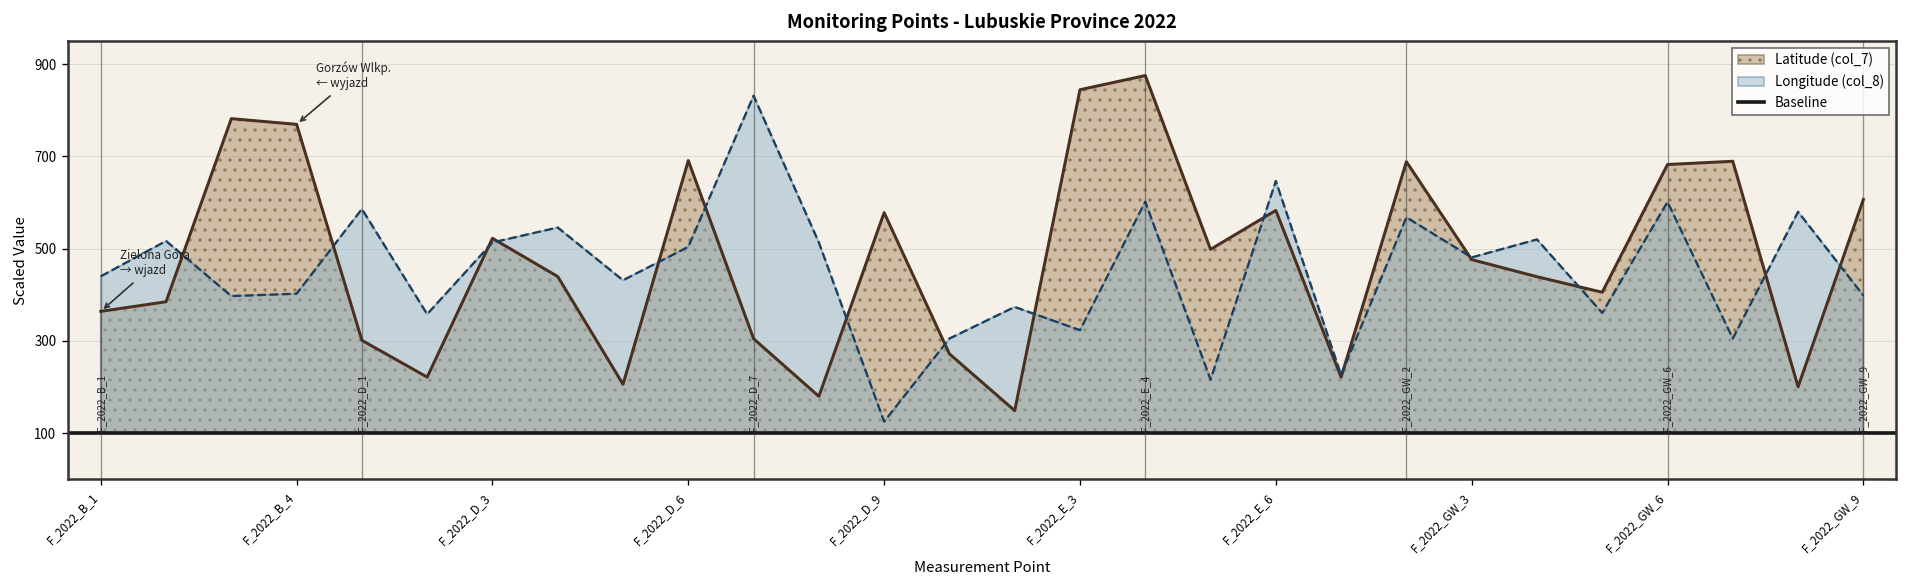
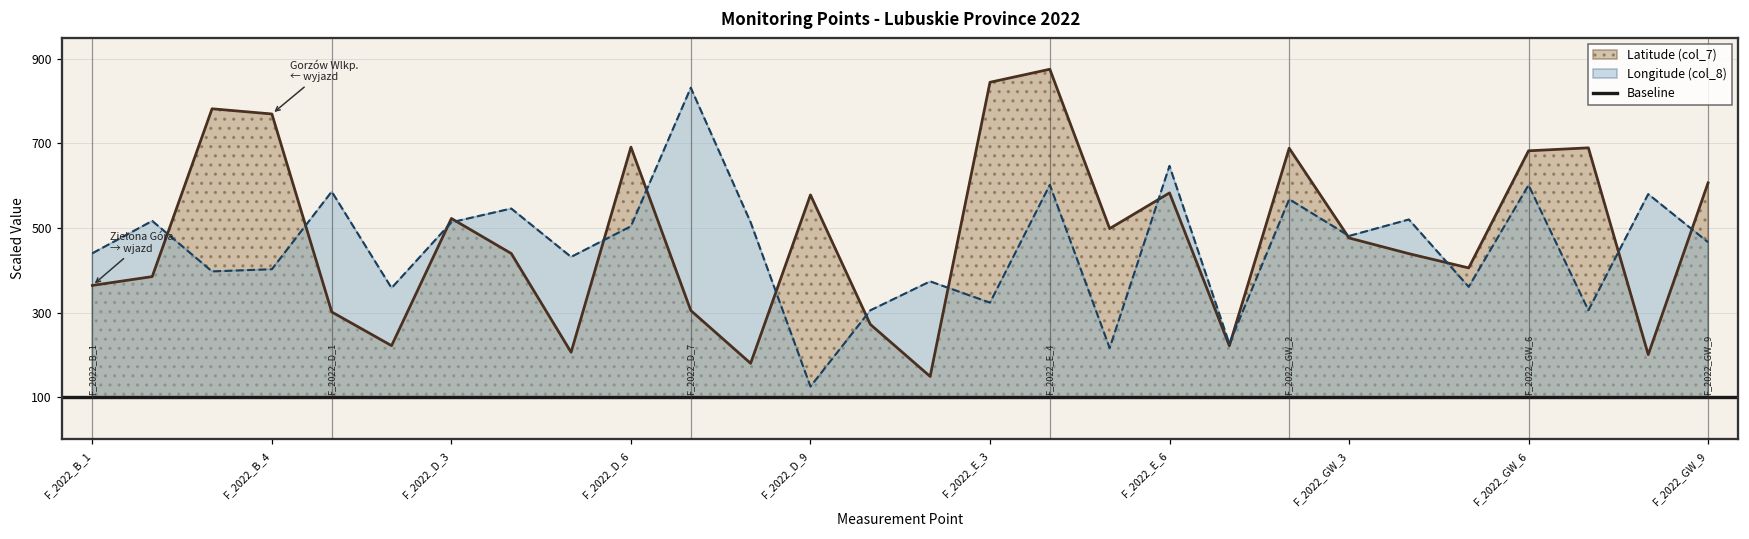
  {
    "Latitude (col_7)": {
      "F_2022_B_1": 360,
      "F_2022_B_4": 770,
      "F_2022_D_3": 520,
      "F_2022_D_6": 690,
      "F_2022_D_9": 580,
      "F_2022_E_3": 840,
      "F_2022_E_6": 580,
      "F_2022_GW_6": 680,
      "F_2022_GW_9": 610
    },
    "Longitude (col_8)": {
      "F_2022_B_1": 440,
      "F_2022_B_4": 400,
      "F_2022_D_3": 510,
      "F_2022_D_6": 500,
      "F_2022_D_9": 130,
      "F_2022_E_3": 320,
      "F_2022_E_6": 650,
      "F_2022_GW_6": 600,
-     "F_2022_GW_9": 400
+     "F_2022_GW_9": 470
    }
  }
